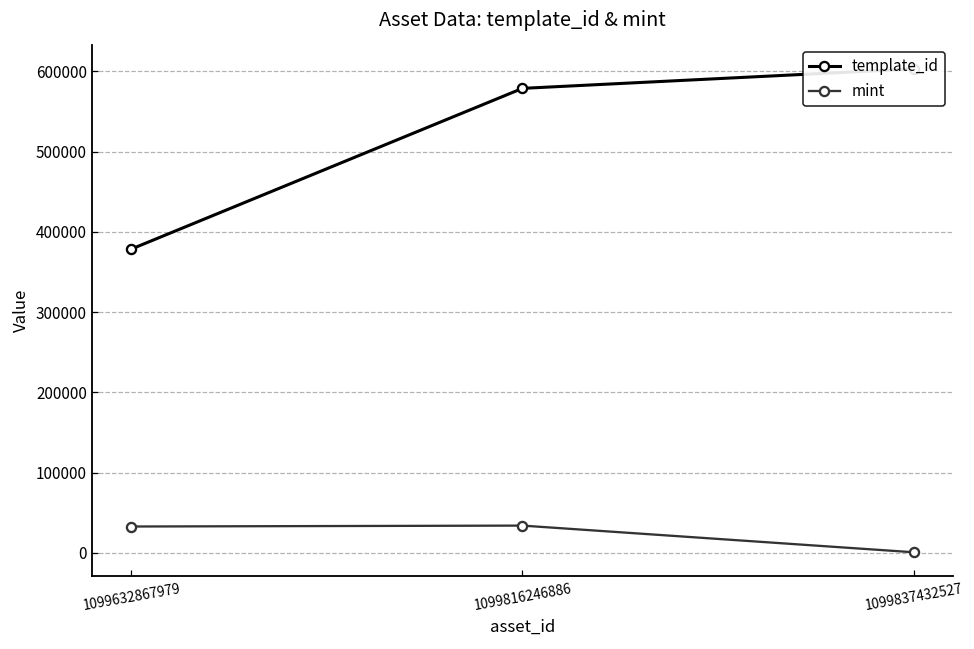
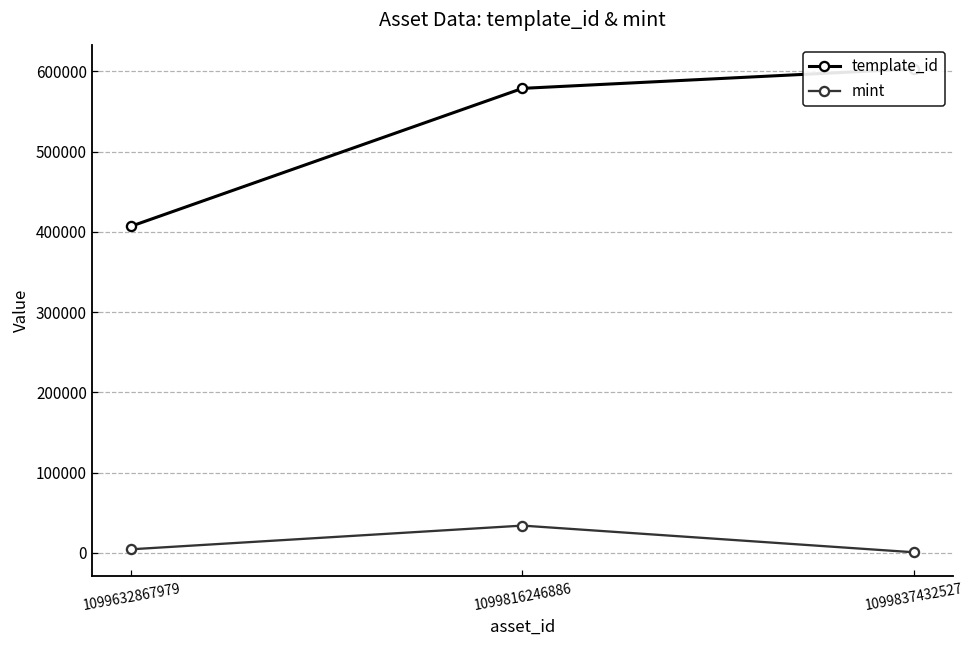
  {
    "template_id": {
-     "1099632867979": 380000,
+     "1099632867979": 410000,
      "1099816246886": 580000
    },
    "mint": {
-     "1099632867979": 30000,
+     "1099632867979": 0,
      "1099816246886": 30000,
      "1099837432527": 0
    }
  }
